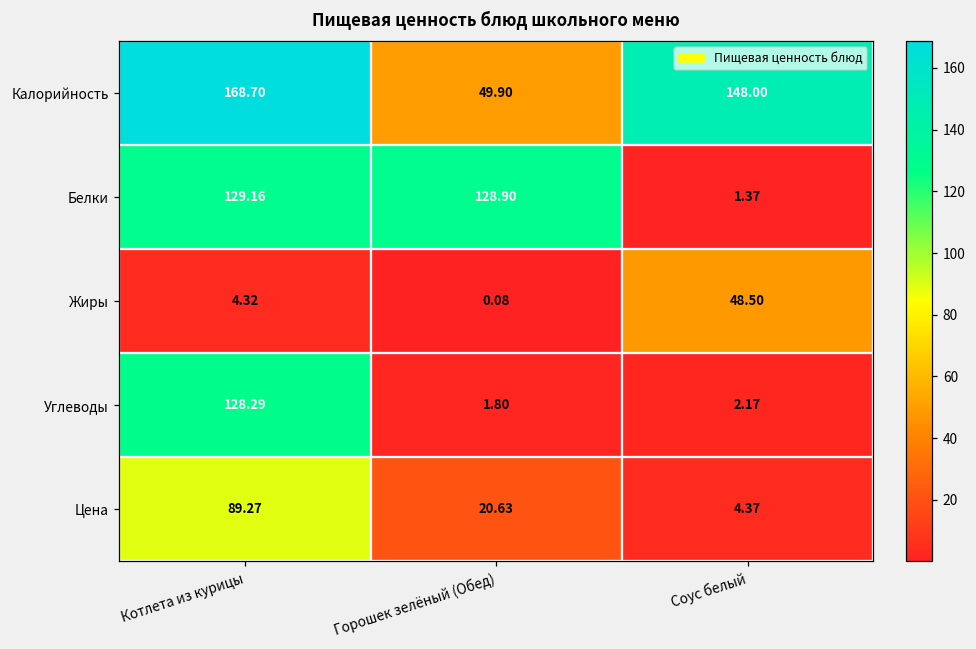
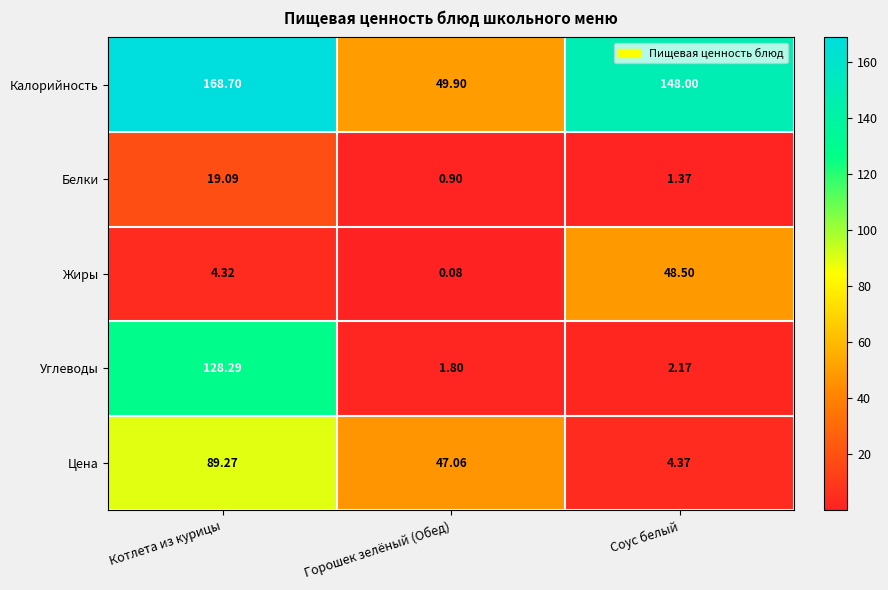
  {
    "Калорийность": {
      "Котлета из курицы": 168.70,
      "Горошек зелёный (Обед)": 49.90,
      "Соус белый": 148.00
    },
    "Белки": {
-     "Котлета из курицы": 129.16,
-     "Горошек зелёный (Обед)": 128.90,
+     "Котлета из курицы": 19.09,
+     "Горошек зелёный (Обед)": 0.90,
      "Соус белый": 1.37
    },
    "Жиры": {
      "Котлета из курицы": 4.32,
      "Горошек зелёный (Обед)": 0.08,
      "Соус белый": 48.50
    },
    "Углеводы": {
      "Котлета из курицы": 128.29,
      "Горошек зелёный (Обед)": 1.80,
      "Соус белый": 2.17
    },
    "Цена": {
      "Котлета из курицы": 89.27,
-     "Горошек зелёный (Обед)": 20.63,
+     "Горошек зелёный (Обед)": 47.06,
      "Соус белый": 4.37
    }
  }
